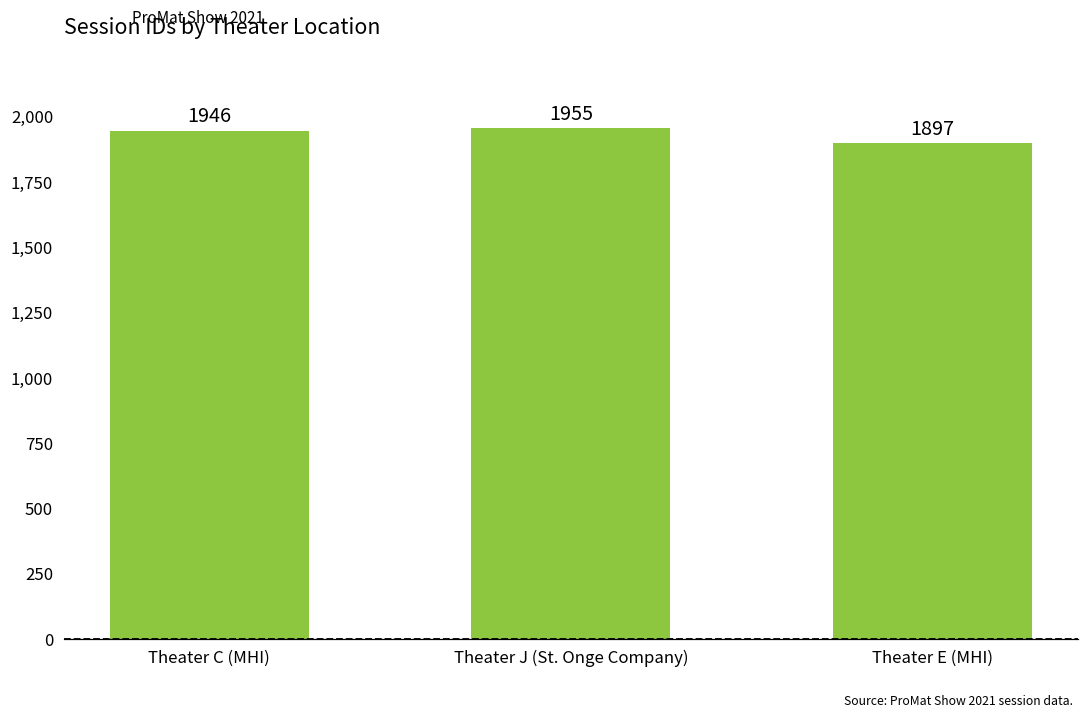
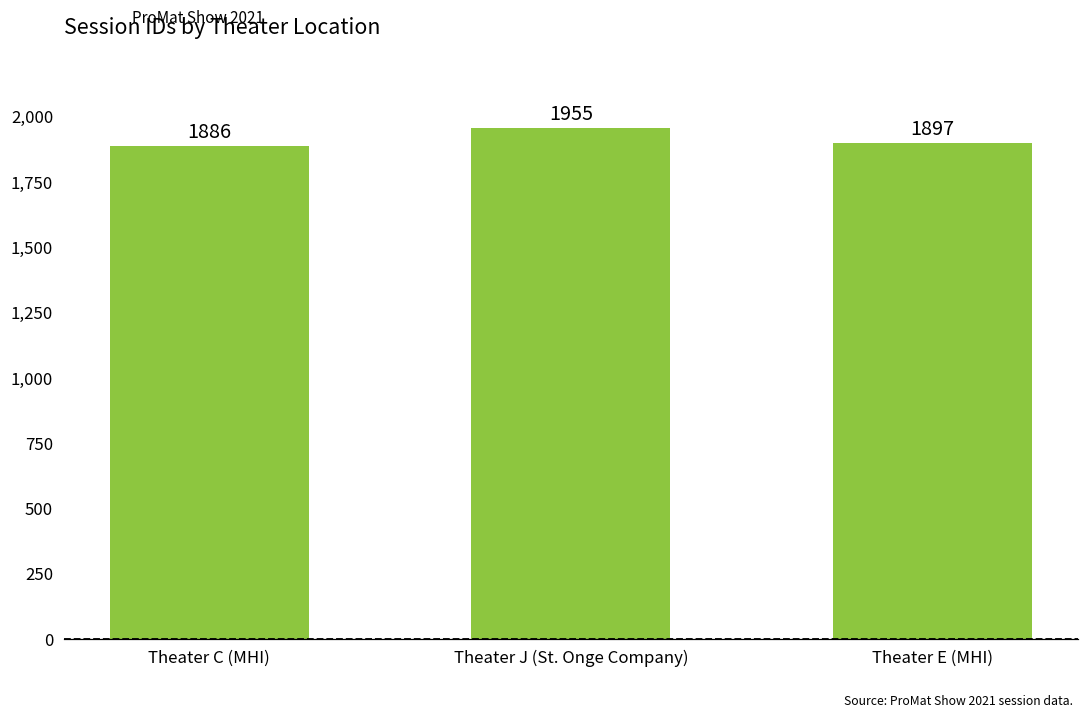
  {
-   "Theater C (MHI)": 1946,
+   "Theater C (MHI)": 1886,
    "Theater J (St. Onge Company)": 1955,
    "Theater E (MHI)": 1897
  }
